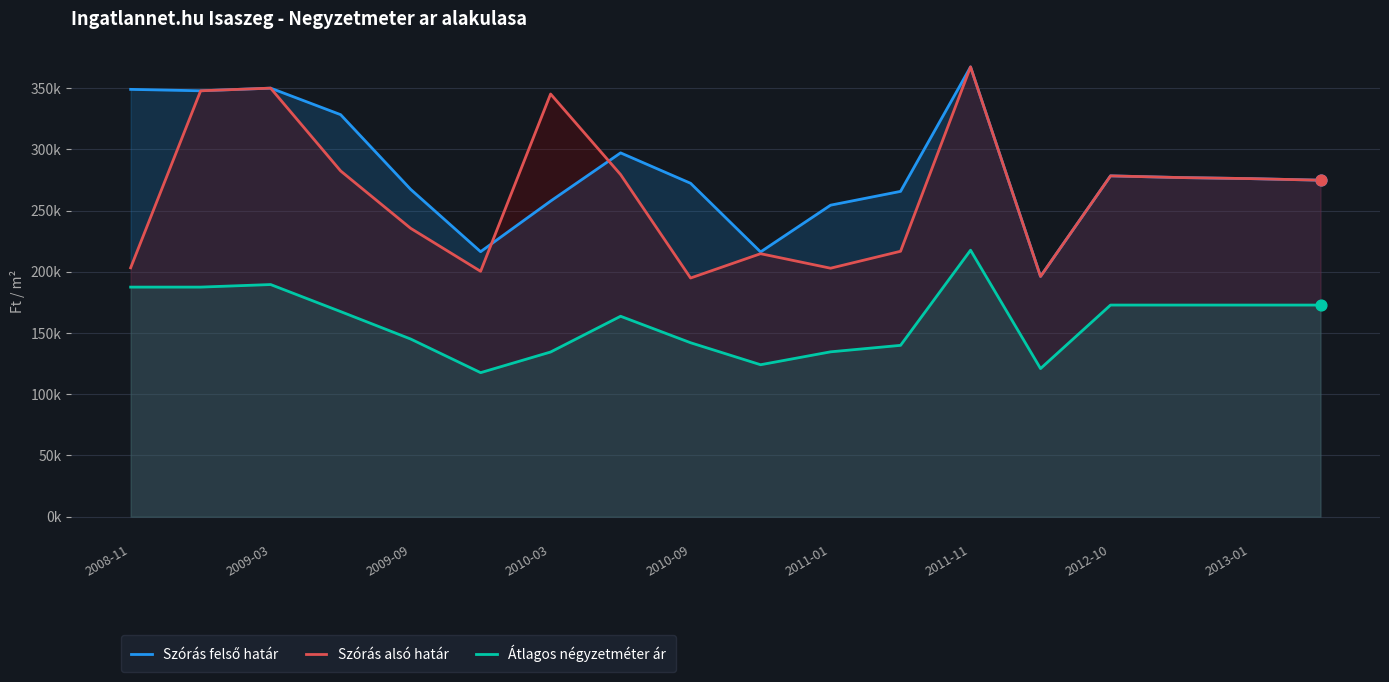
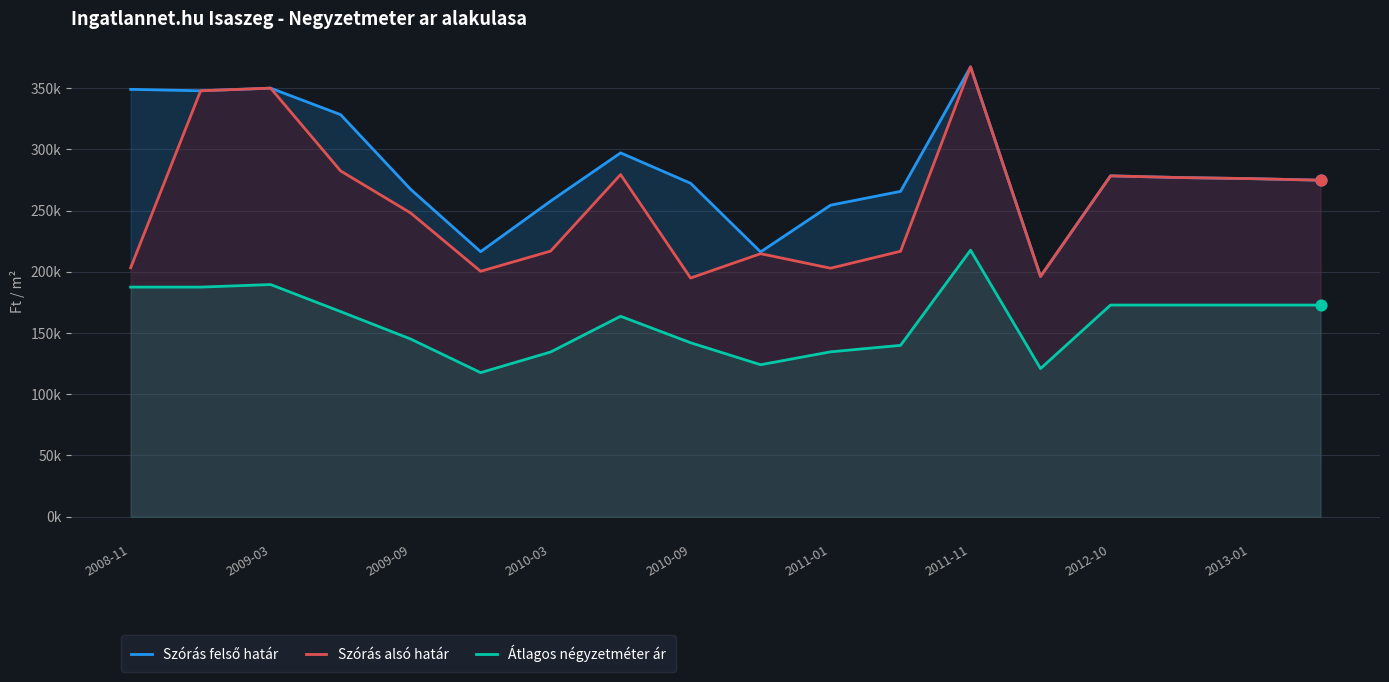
  {
    "Szórás alsó határ": {
      "2008-11": 203000,
-     "2009-09": 236000,
-     "2010-03": 345000,
+     "2009-09": 248000,
+     "2010-03": 217000,
      "2010-09": 195000,
      "2011-01": 203000
    }
  }
